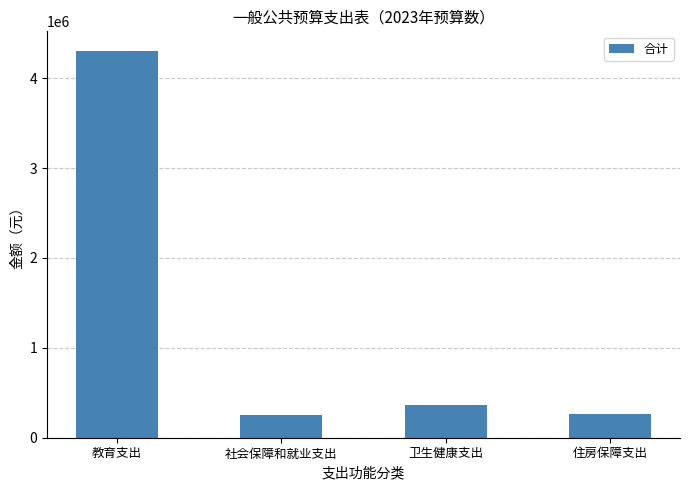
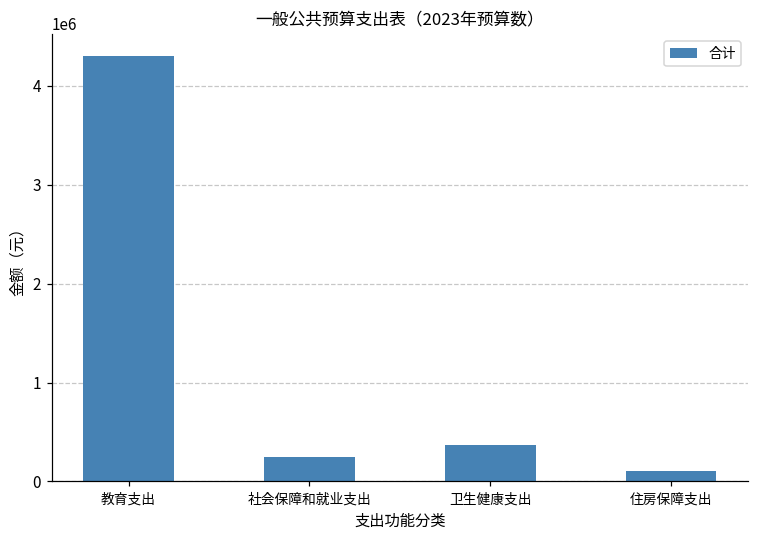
  {
    "教育支出": 4300000,
    "社会保障和就业支出": 200000,
    "卫生健康支出": 400000,
-   "住房保障支出": 300000
+   "住房保障支出": 100000
  }
